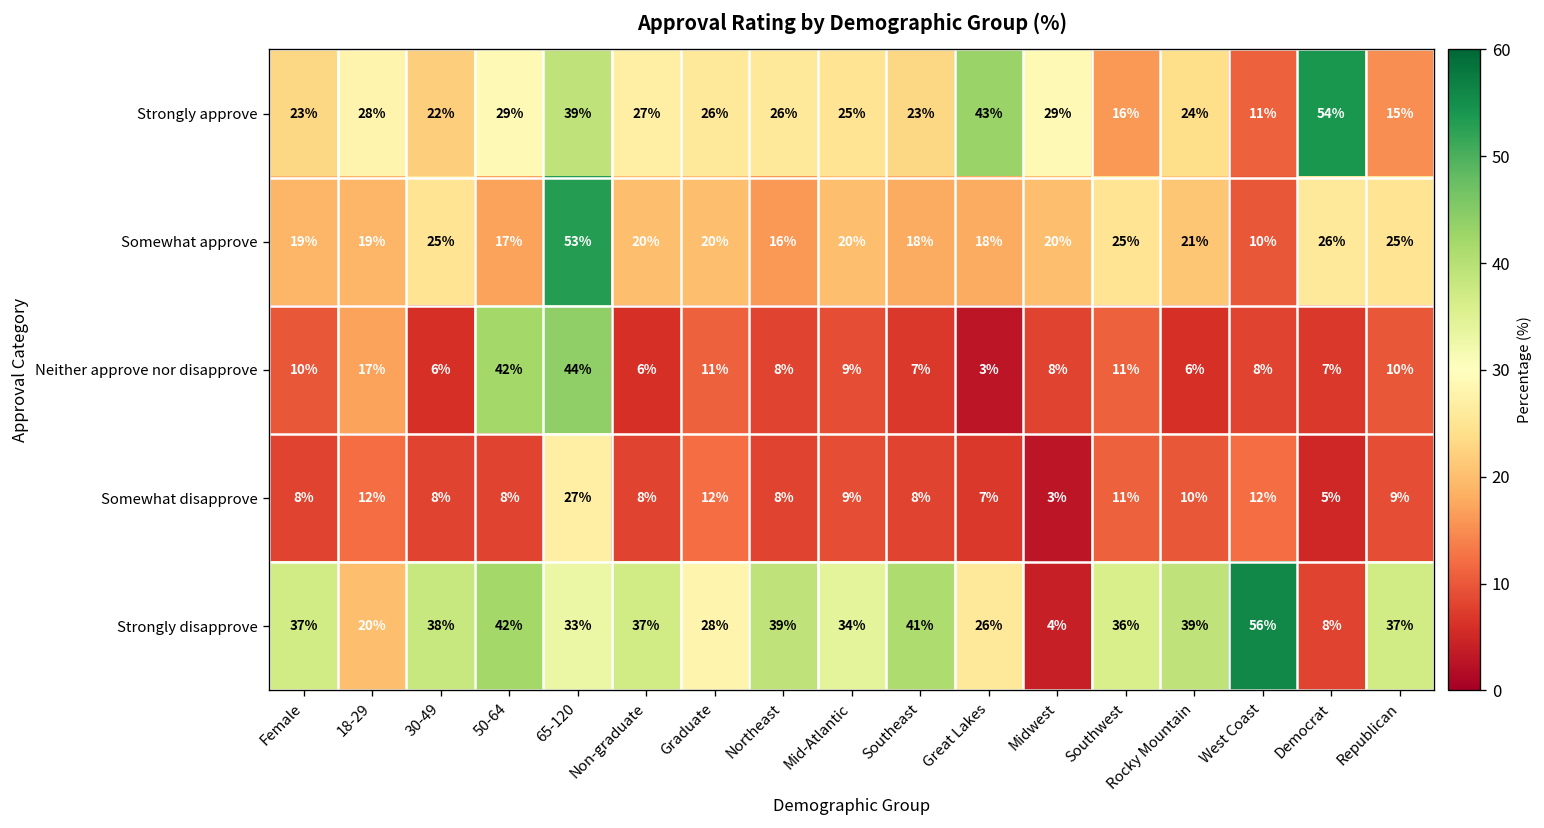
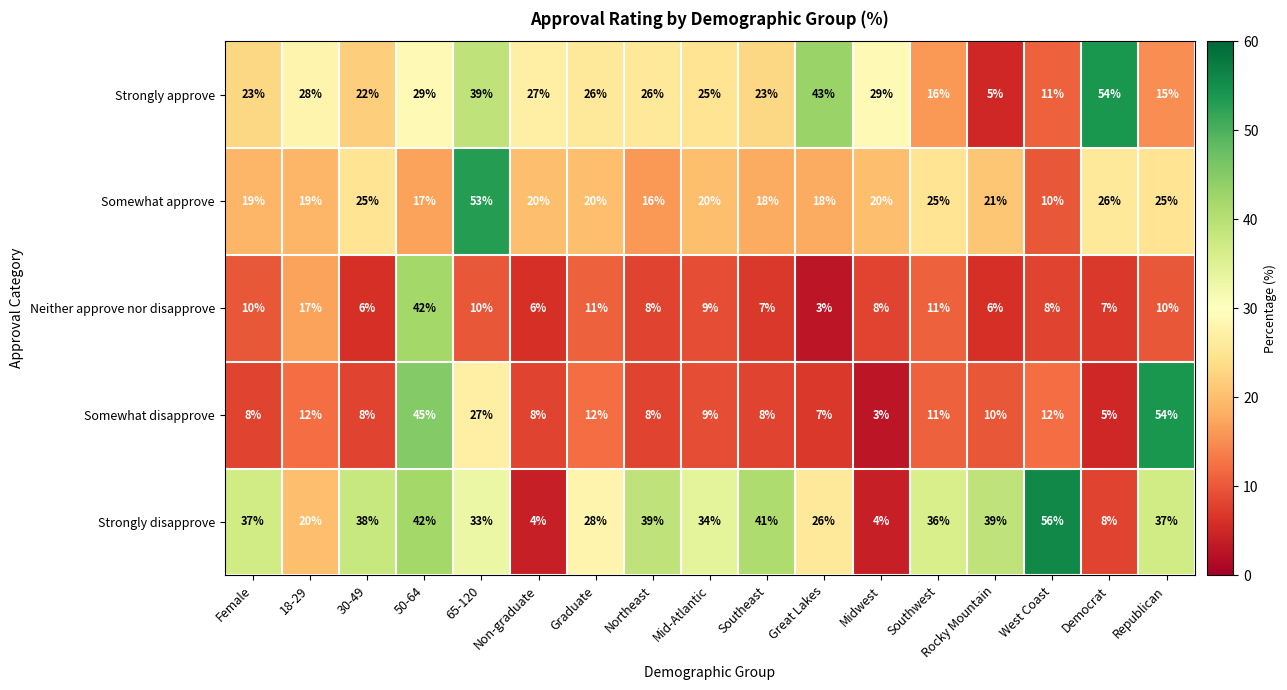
  {
    "Strongly approve": {
      "Female": "23%",
      "18-29": "28%",
      "30-49": "22%",
      "50-64": "29%",
      "65-120": "39%",
      "Non-graduate": "27%",
      "Graduate": "26%",
      "Northeast": "26%",
      "Mid-Atlantic": "25%",
      "Southeast": "23%",
      "Great Lakes": "43%",
      "Midwest": "29%",
      "Southwest": "16%",
-     "Rocky Mountain": "24%",
+     "Rocky Mountain": "5%",
      "West Coast": "11%",
      "Democrat": "54%",
      "Republican": "15%"
    },
    "Somewhat approve": {
      "Female": "19%",
      "18-29": "19%",
      "30-49": "25%",
      "50-64": "17%",
      "65-120": "53%",
      "Non-graduate": "20%",
      "Graduate": "20%",
      "Northeast": "16%",
      "Mid-Atlantic": "20%",
      "Southeast": "18%",
      "Great Lakes": "18%",
      "Midwest": "20%",
      "Southwest": "25%",
      "Rocky Mountain": "21%",
      "West Coast": "10%",
      "Democrat": "26%",
      "Republican": "25%"
    },
    "Neither approve nor disapprove": {
      "Female": "10%",
      "18-29": "17%",
      "30-49": "6%",
      "50-64": "42%",
-     "65-120": "44%",
+     "65-120": "10%",
      "Non-graduate": "6%",
      "Graduate": "11%",
      "Northeast": "8%",
      "Mid-Atlantic": "9%",
      "Southeast": "7%",
      "Great Lakes": "3%",
      "Midwest": "8%",
      "Southwest": "11%",
      "Rocky Mountain": "6%",
      "West Coast": "8%",
      "Democrat": "7%",
      "Republican": "10%"
    },
    "Somewhat disapprove": {
      "Female": "8%",
      "18-29": "12%",
      "30-49": "8%",
-     "50-64": "8%",
+     "50-64": "45%",
      "65-120": "27%",
      "Non-graduate": "8%",
      "Graduate": "12%",
      "Northeast": "8%",
      "Mid-Atlantic": "9%",
      "Southeast": "8%",
      "Great Lakes": "7%",
      "Midwest": "3%",
      "Southwest": "11%",
      "Rocky Mountain": "10%",
      "West Coast": "12%",
      "Democrat": "5%",
-     "Republican": "9%"
+     "Republican": "54%"
    },
    "Strongly disapprove": {
      "Female": "37%",
      "18-29": "20%",
      "30-49": "38%",
      "50-64": "42%",
      "65-120": "33%",
-     "Non-graduate": "37%",
+     "Non-graduate": "4%",
      "Graduate": "28%",
      "Northeast": "39%",
      "Mid-Atlantic": "34%",
      "Southeast": "41%",
      "Great Lakes": "26%",
      "Midwest": "4%",
      "Southwest": "36%",
      "Rocky Mountain": "39%",
      "West Coast": "56%",
      "Democrat": "8%",
      "Republican": "37%"
    }
  }
